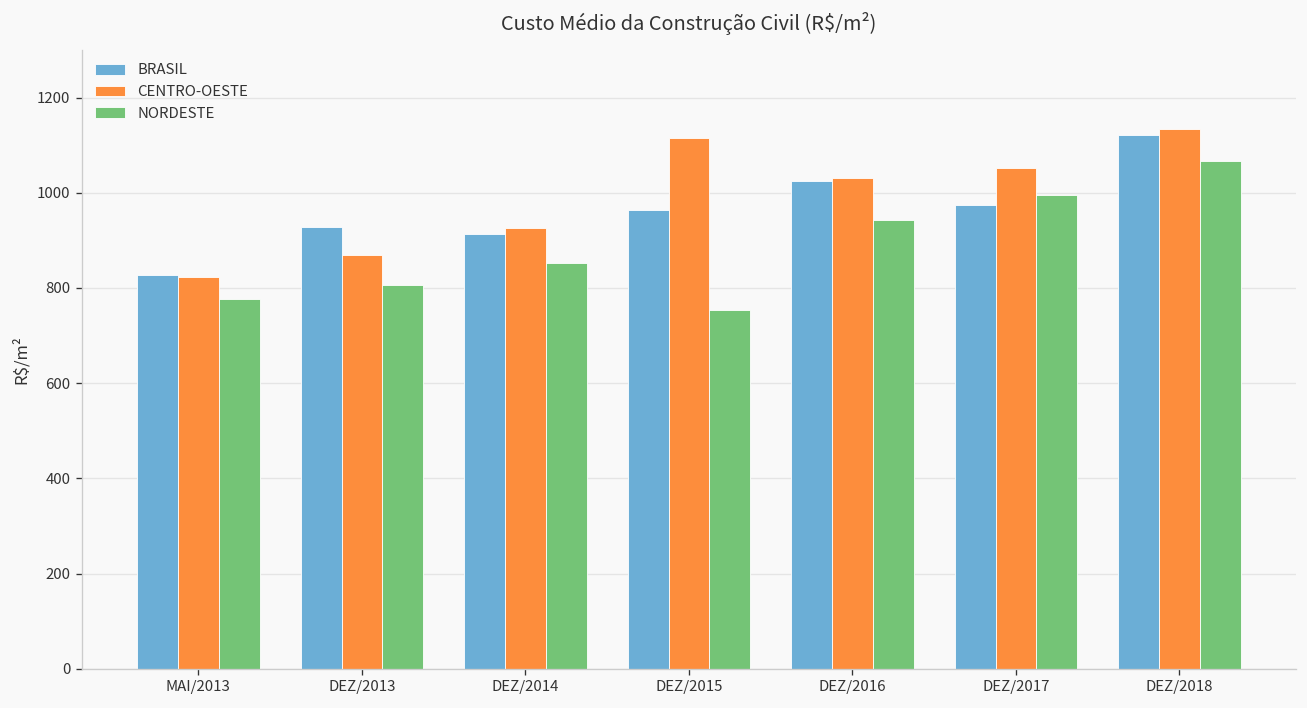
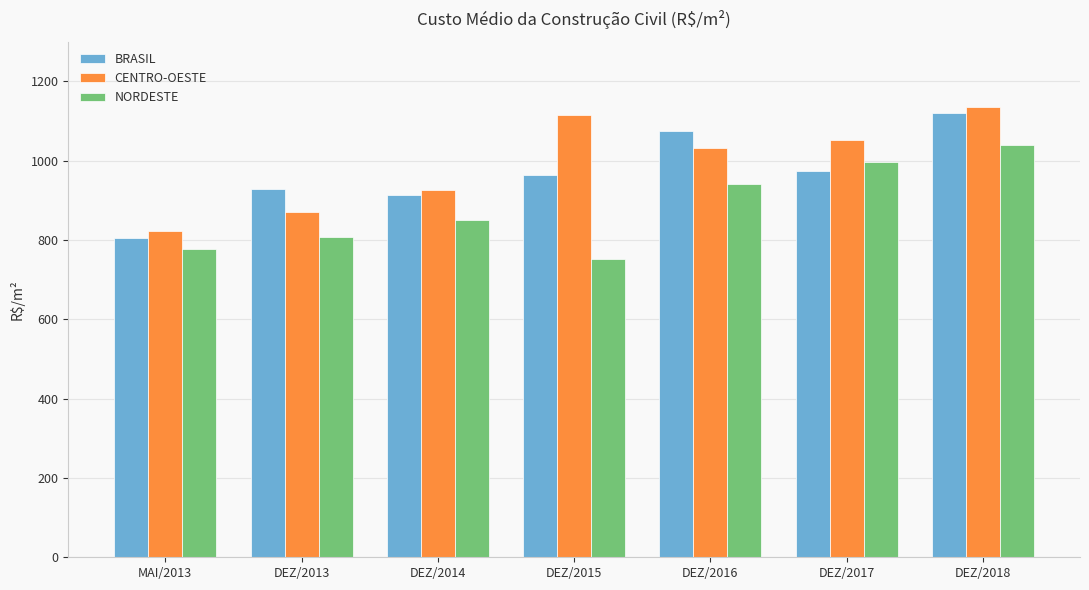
  {
    "BRASIL": {
-     "MAI/2013": 830,
+     "MAI/2013": 810,
      "DEZ/2013": 930,
      "DEZ/2014": 910,
      "DEZ/2015": 960,
-     "DEZ/2016": 1020,
+     "DEZ/2016": 1080,
      "DEZ/2017": 970,
      "DEZ/2018": 1120
    },
    "CENTRO-OESTE": {
      "MAI/2013": 820,
      "DEZ/2013": 870,
      "DEZ/2014": 930,
      "DEZ/2015": 1120,
      "DEZ/2016": 1030,
      "DEZ/2017": 1050,
      "DEZ/2018": 1130
    },
    "NORDESTE": {
      "MAI/2013": 780,
      "DEZ/2013": 810,
      "DEZ/2014": 850,
      "DEZ/2015": 750,
      "DEZ/2016": 940,
      "DEZ/2017": 1000,
-     "DEZ/2018": 1070
+     "DEZ/2018": 1040
    }
  }
